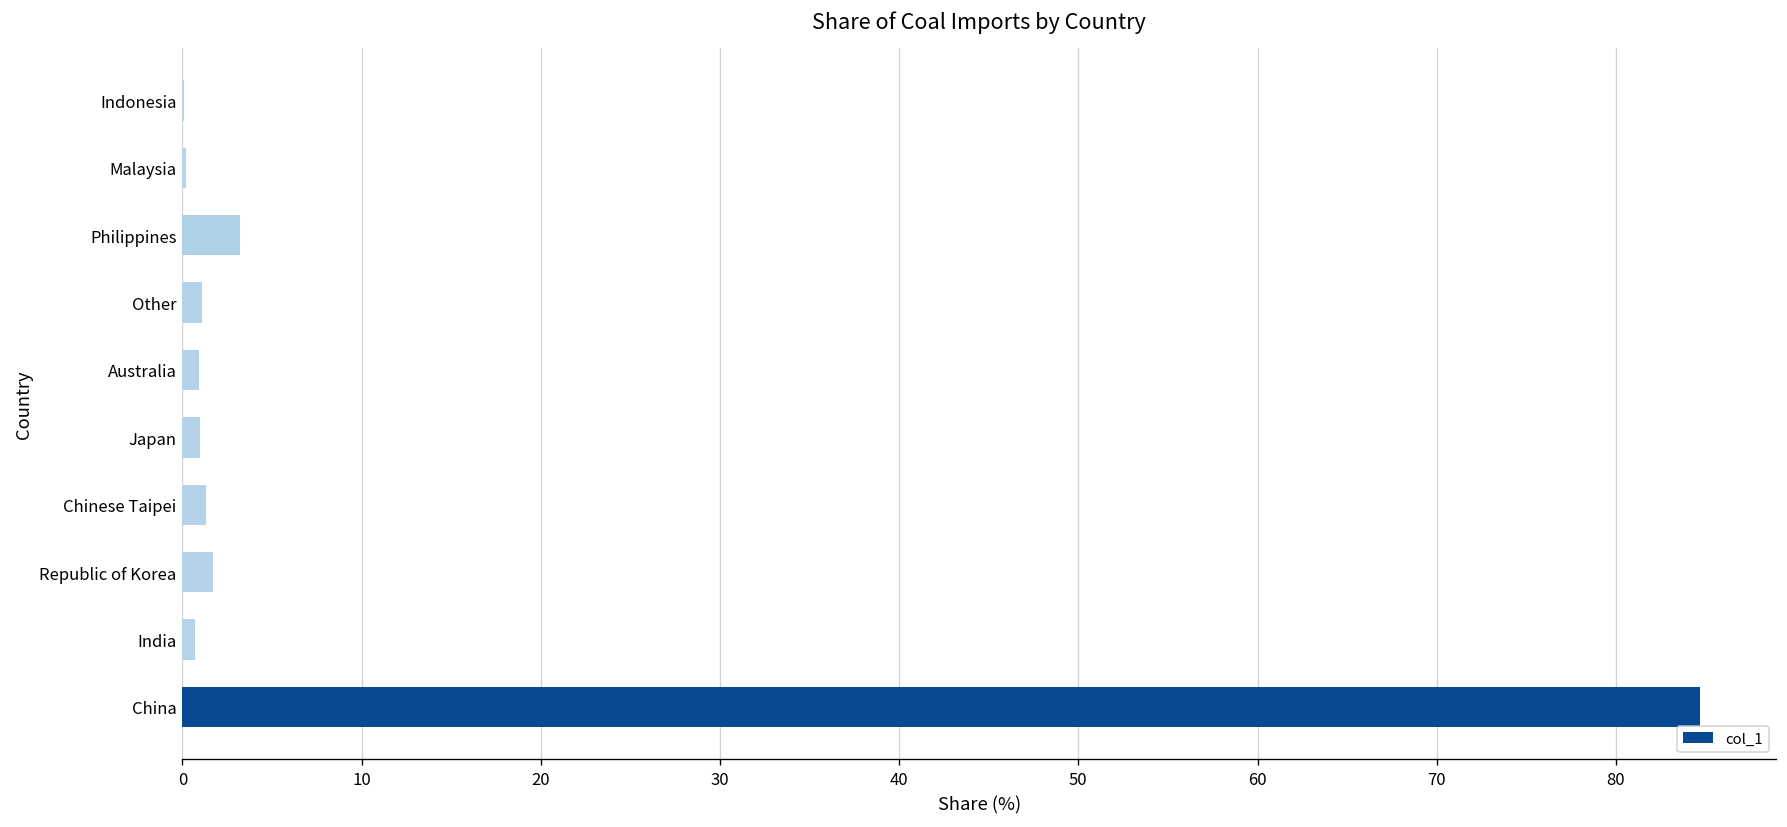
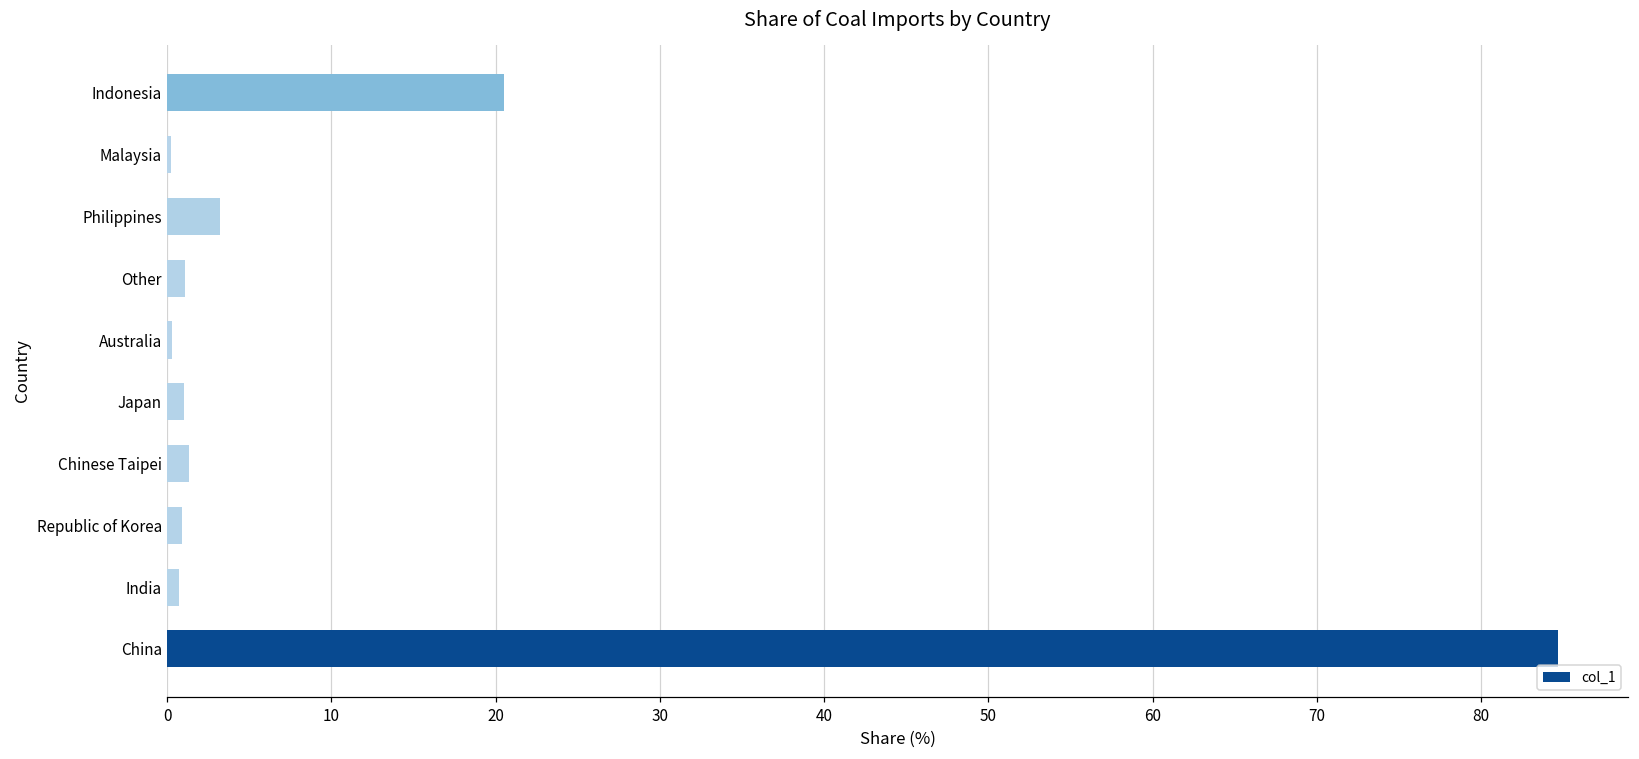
  {
-   "Indonesia": 0.1,
+   "Indonesia": 20.5,
    "Malaysia": 0.2,
    "Philippines": 3.2,
    "Other": 1.1,
-   "Australia": 0.9,
+   "Australia": 0.3,
    "Japan": 1.0,
    "Chinese Taipei": 1.3,
-   "Republic of Korea": 1.7,
+   "Republic of Korea": 0.9,
    "India": 0.7,
    "China": 84.7
  }
